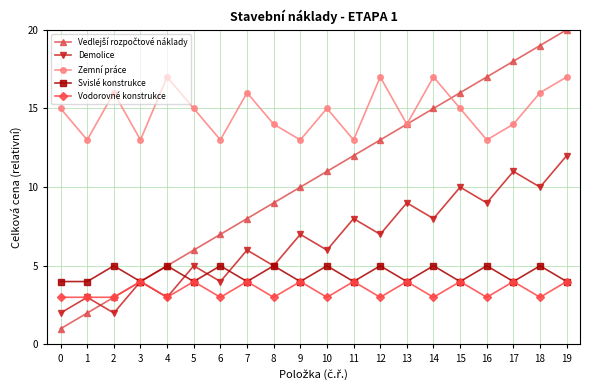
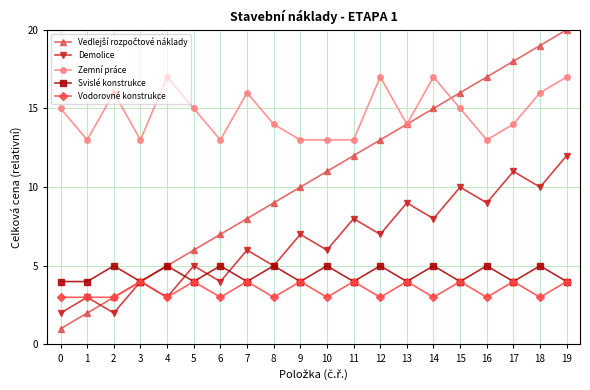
  {
    "Zemní práce": {
      "0": 15,
      "1": 13,
      "3": 13,
      "5": 15,
      "6": 13,
      "7": 16,
      "8": 14,
      "9": 13,
-     "10": 15,
+     "10": 13,
      "11": 13,
      "12": 17,
      "14": 17,
      "15": 15,
      "16": 13,
      "17": 14,
      "18": 16,
      "19": 17
    }
  }
